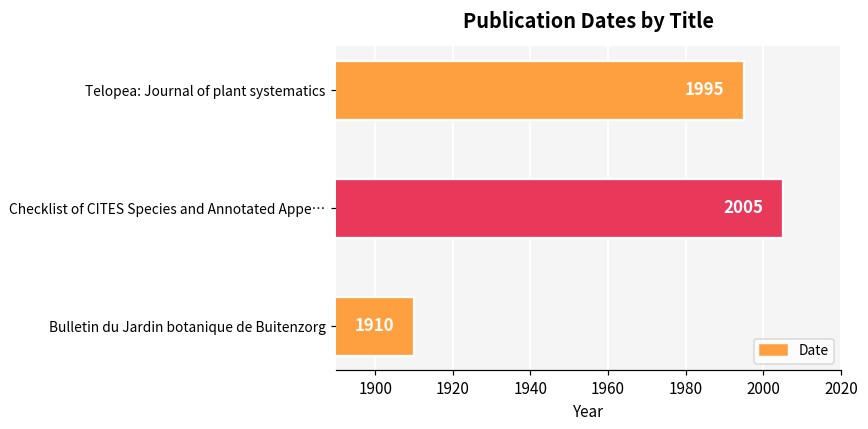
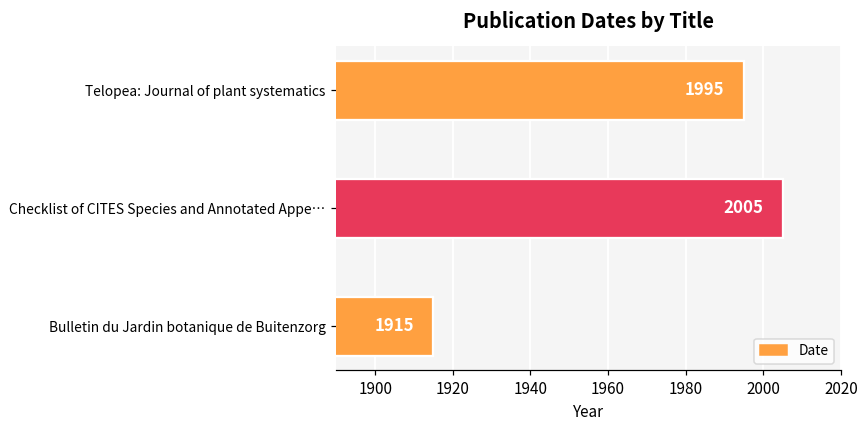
  {
    "Telopea: Journal of plant systematics": 1995,
    "Checklist of CITES Species and Annotated Appe…": 2005,
-   "Bulletin du Jardin botanique de Buitenzorg": 1910
+   "Bulletin du Jardin botanique de Buitenzorg": 1915
  }
